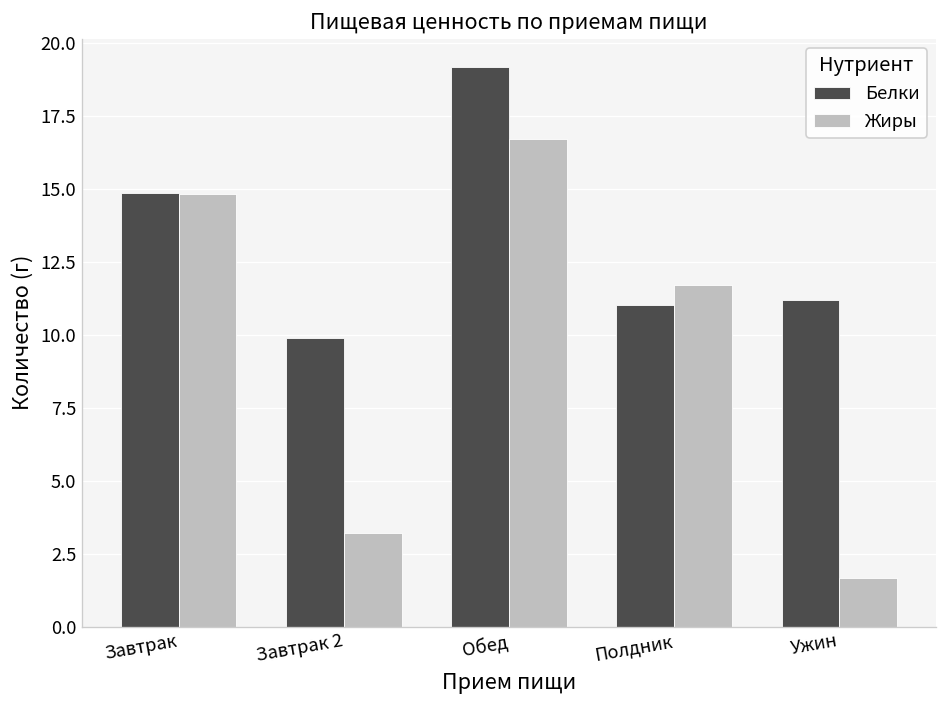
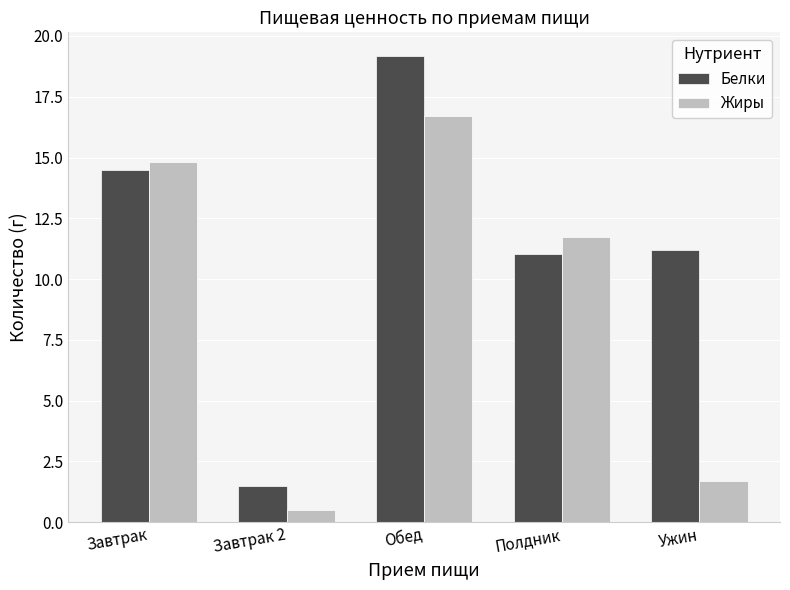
  {
    "Белки": {
-     "Завтрак": 14.9,
-     "Завтрак 2": 9.9,
+     "Завтрак": 14.5,
+     "Завтрак 2": 1.5,
      "Обед": 19.2,
      "Полдник": 11.0,
      "Ужин": 11.2
    },
    "Жиры": {
      "Завтрак": 14.8,
-     "Завтрак 2": 3.2,
+     "Завтрак 2": 0.5,
      "Обед": 16.7,
      "Полдник": 11.7,
      "Ужин": 1.7
    }
  }
